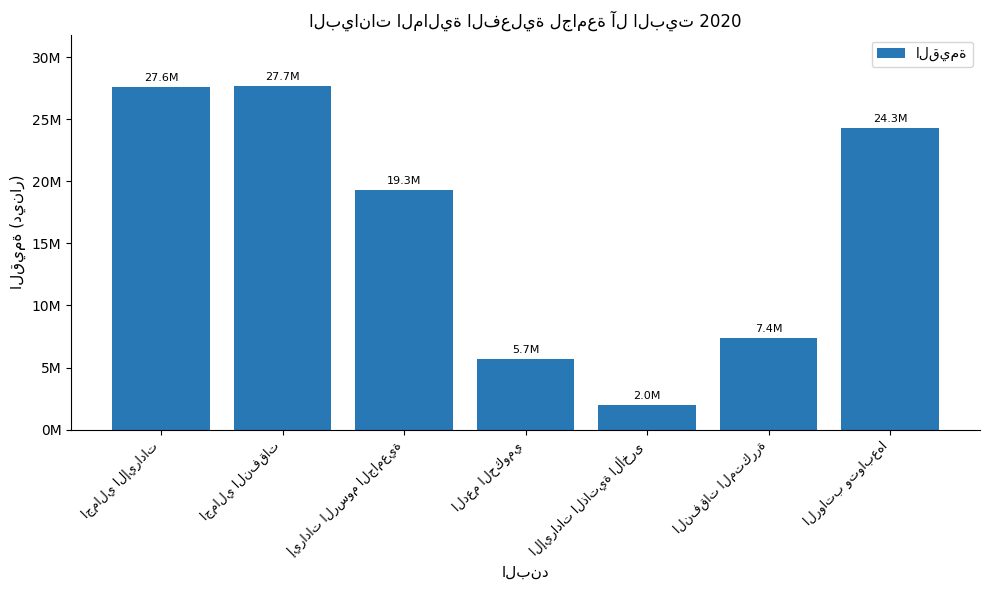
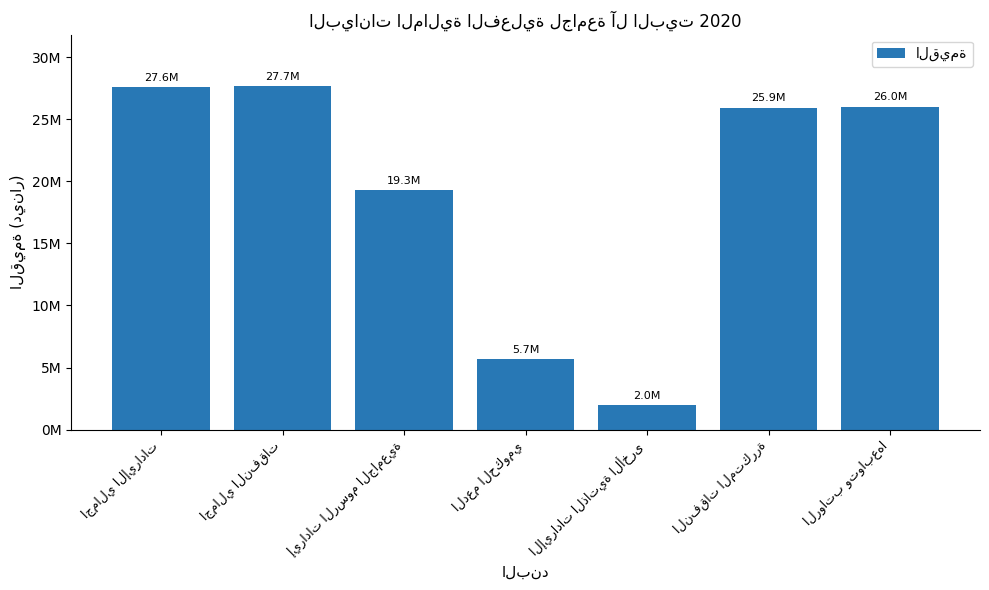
  {
    "اجمالي الإيرادات": "27.6M",
    "اجمالي النفقات": "27.7M",
    "إيرادات الرسوم الجامعية": "19.3M",
    "الدعم الحكومي": "5.7M",
    "الإيرادات الذاتية الأخرى": "2.0M",
-   "النفقات المتكررة": "7.4M",
-   "الرواتب وتوابعها": "24.3M"
+   "النفقات المتكررة": "25.9M",
+   "الرواتب وتوابعها": "26.0M"
  }
